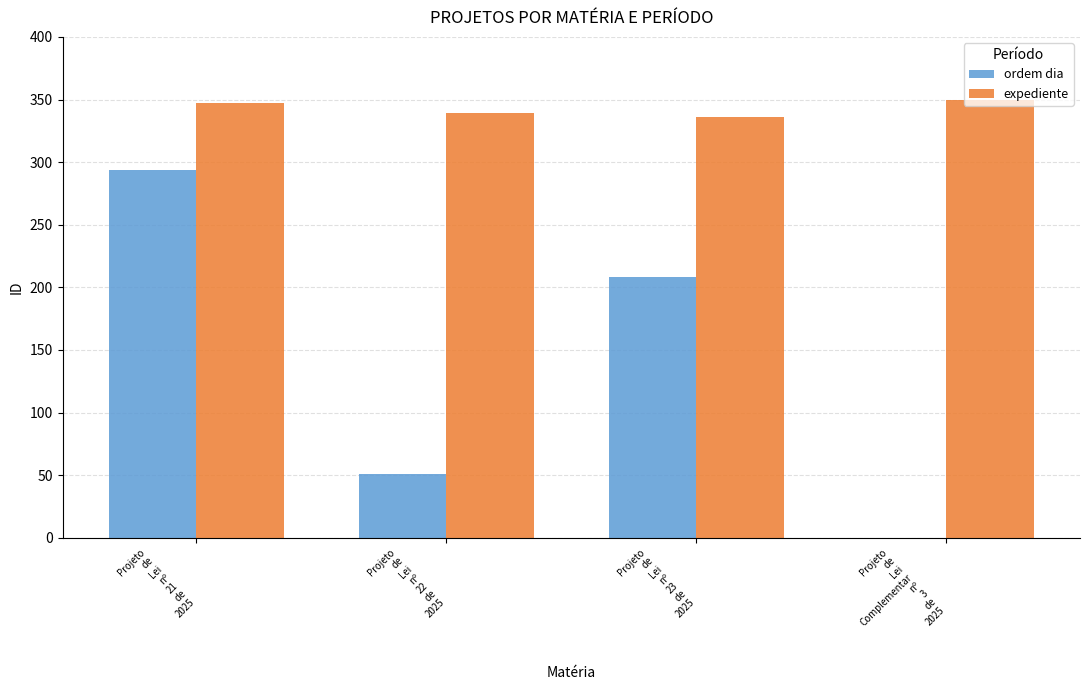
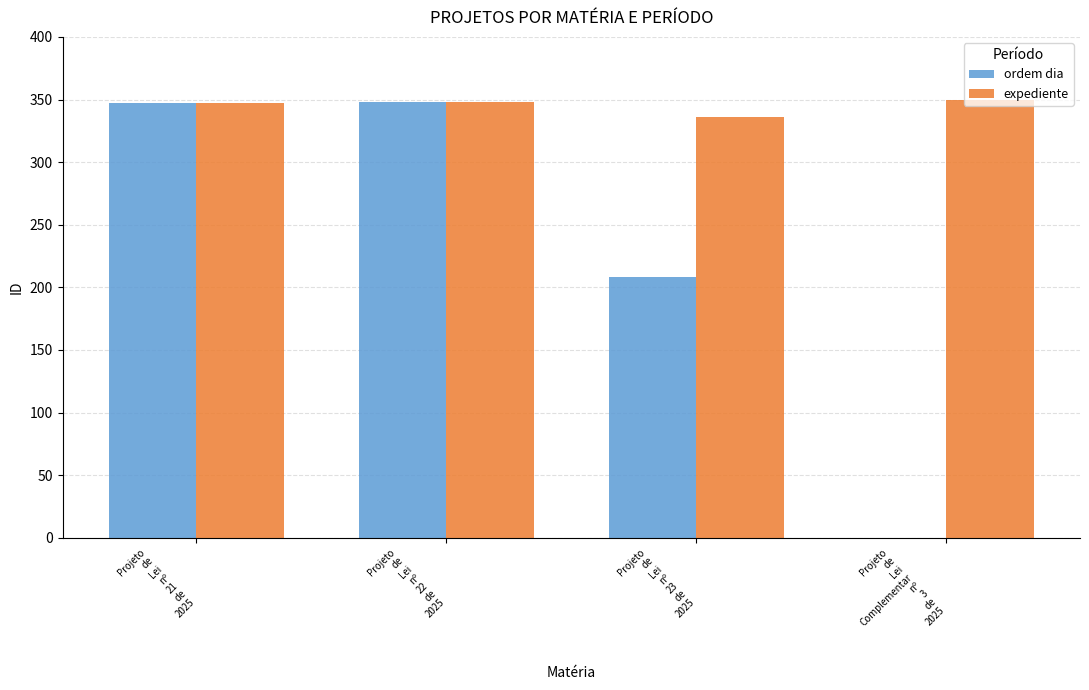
  {
    "ordem dia": {
-     "Projeto de Lei nº 21 de 2025": 294,
-     "Projeto de Lei nº 22 de 2025": 51,
+     "Projeto de Lei nº 21 de 2025": 347,
+     "Projeto de Lei nº 22 de 2025": 348,
      "Projeto de Lei nº 23 de 2025": 208,
      "Projeto de Lei Complementar nº 3 de 2025": 0
    },
    "expediente": {
      "Projeto de Lei nº 21 de 2025": 347,
-     "Projeto de Lei nº 22 de 2025": 339,
+     "Projeto de Lei nº 22 de 2025": 348,
      "Projeto de Lei nº 23 de 2025": 336
    }
  }
